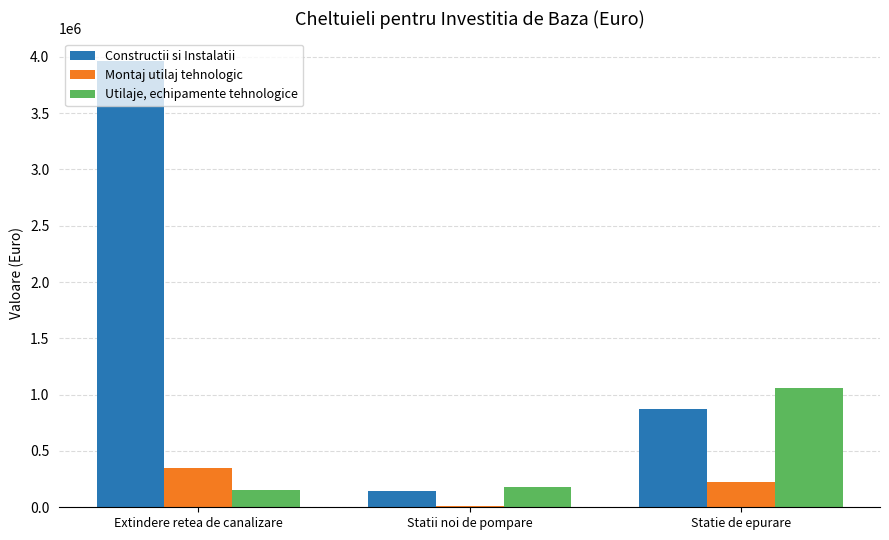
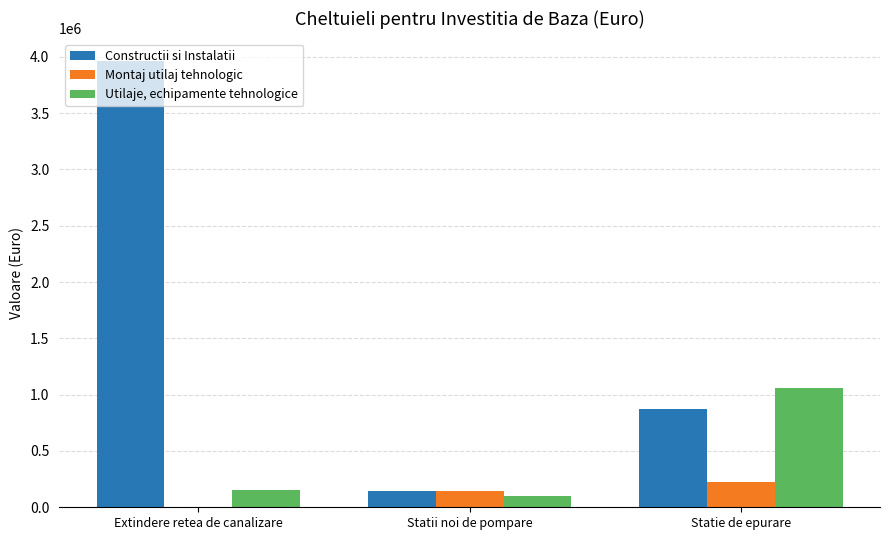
  {
    "Constructii si Instalatii": {
      "Statii noi de pompare": 150000,
      "Statie de epurare": 870000
    },
    "Montaj utilaj tehnologic": {
-     "Extindere retea de canalizare": 350000,
-     "Statii noi de pompare": 10000,
+     "Extindere retea de canalizare": 0,
+     "Statii noi de pompare": 150000,
      "Statie de epurare": 220000
    },
    "Utilaje, echipamente tehnologice": {
      "Extindere retea de canalizare": 150000,
-     "Statii noi de pompare": 180000,
+     "Statii noi de pompare": 100000,
      "Statie de epurare": 1060000
    }
  }
